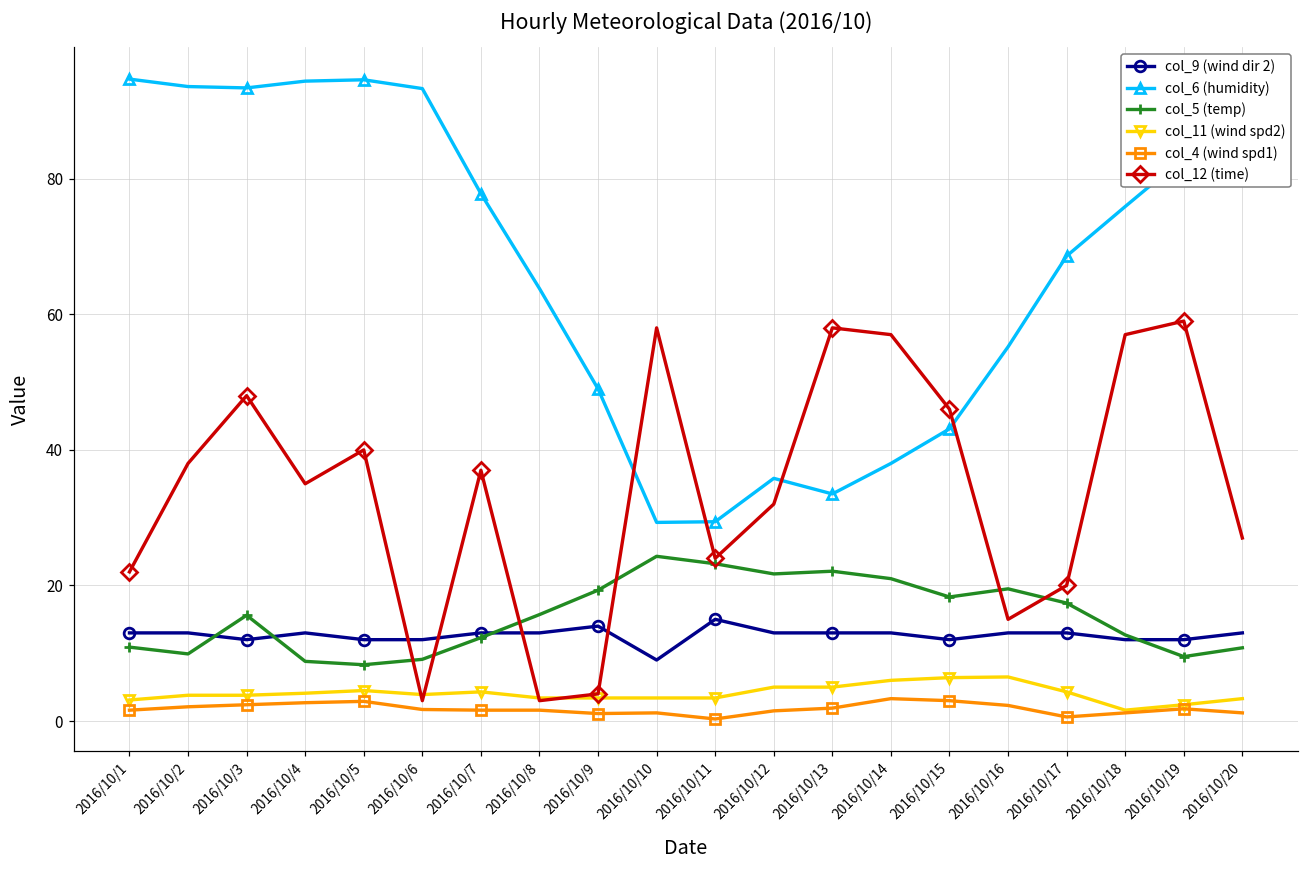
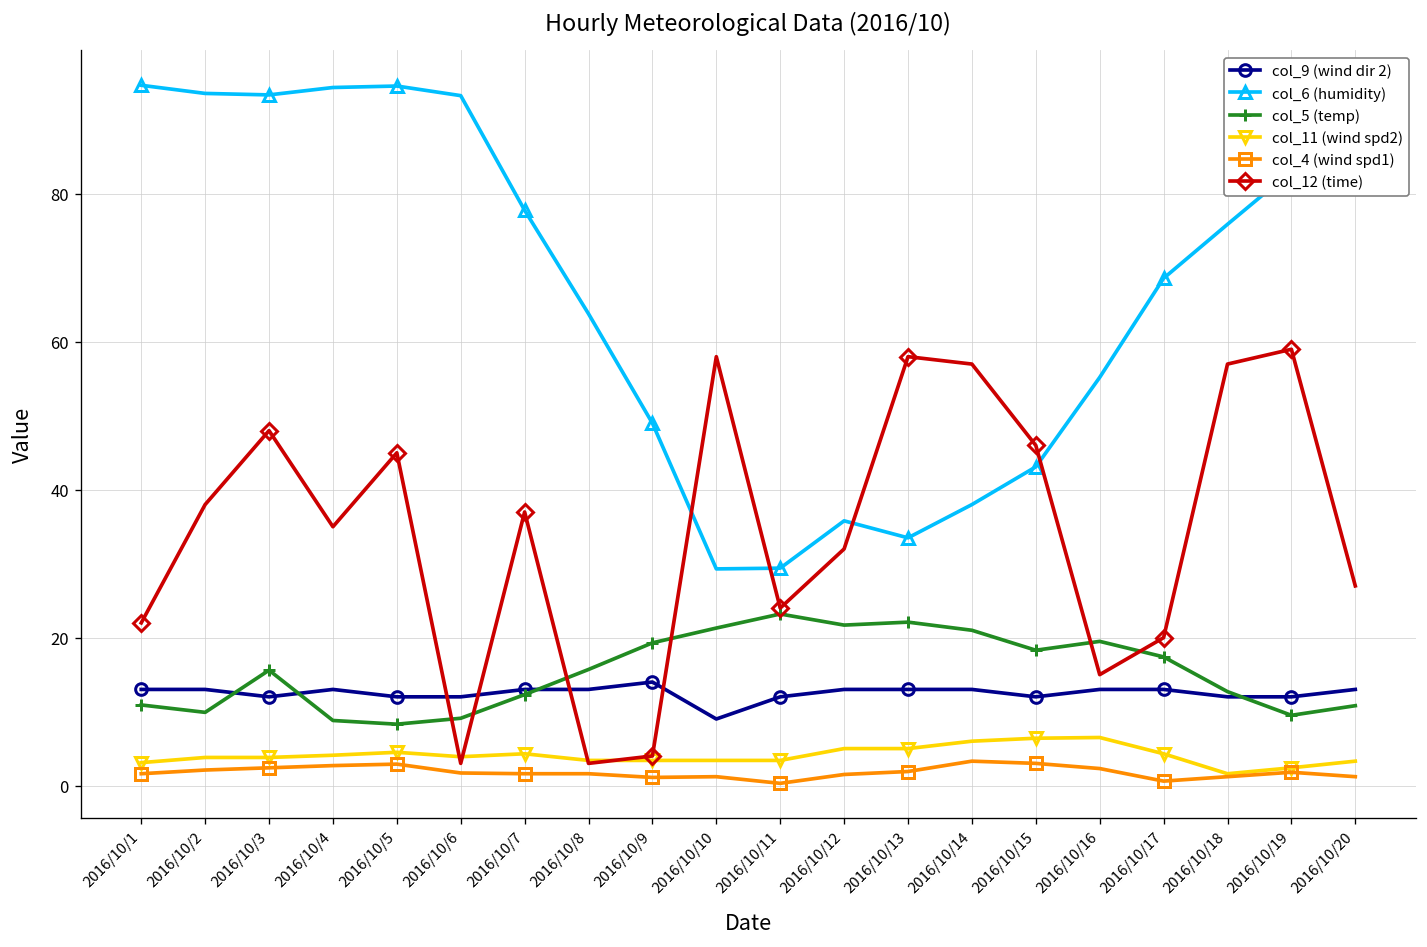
  {
    "col_9 (wind dir 2)": {
      "2016/10/1": 13,
      "2016/10/2": 13,
      "2016/10/3": 12,
      "2016/10/4": 13,
      "2016/10/5": 12,
      "2016/10/6": 12,
      "2016/10/7": 13,
      "2016/10/8": 13,
      "2016/10/9": 14,
      "2016/10/10": 9,
-     "2016/10/11": 15,
+     "2016/10/11": 12,
      "2016/10/12": 13,
      "2016/10/13": 13,
      "2016/10/14": 13,
      "2016/10/15": 12,
      "2016/10/16": 13,
      "2016/10/17": 13,
      "2016/10/18": 12,
      "2016/10/19": 12,
      "2016/10/20": 13
    },
    "col_6 (humidity)": {
      "2016/10/1": 95,
      "2016/10/2": 94,
      "2016/10/3": 93,
      "2016/10/4": 94,
      "2016/10/5": 95,
      "2016/10/6": 93,
      "2016/10/7": 78,
      "2016/10/8": 64,
      "2016/10/9": 49,
      "2016/10/10": 29,
      "2016/10/11": 29,
      "2016/10/12": 36,
      "2016/10/13": 34,
      "2016/10/14": 38,
      "2016/10/15": 43,
      "2016/10/16": 55,
      "2016/10/17": 69,
      "2016/10/18": 76
    },
    "col_5 (temp)": {
      "2016/10/1": 11,
      "2016/10/2": 10,
      "2016/10/3": 16,
      "2016/10/4": 9,
      "2016/10/5": 8,
      "2016/10/6": 9,
      "2016/10/7": 12,
      "2016/10/8": 16,
      "2016/10/9": 19,
-     "2016/10/10": 24,
+     "2016/10/10": 21,
      "2016/10/11": 23,
      "2016/10/12": 22,
      "2016/10/13": 22,
      "2016/10/14": 21,
      "2016/10/15": 18,
      "2016/10/16": 20,
      "2016/10/17": 17,
      "2016/10/18": 13,
      "2016/10/19": 10,
      "2016/10/20": 11
    },
    "col_11 (wind spd2)": {
      "2016/10/1": 3,
      "2016/10/2": 4,
      "2016/10/3": 4,
      "2016/10/4": 4,
      "2016/10/5": 5,
      "2016/10/6": 4,
      "2016/10/7": 4,
      "2016/10/9": 3,
      "2016/10/10": 3,
      "2016/10/11": 3,
      "2016/10/12": 5,
      "2016/10/13": 5,
      "2016/10/14": 6,
      "2016/10/15": 6,
      "2016/10/16": 7,
      "2016/10/17": 4,
      "2016/10/19": 2,
      "2016/10/20": 3
    },
    "col_4 (wind spd1)": {
      "2016/10/1": 2,
      "2016/10/2": 2,
      "2016/10/3": 2,
      "2016/10/4": 3,
      "2016/10/5": 3,
      "2016/10/6": 2,
      "2016/10/7": 2,
      "2016/10/8": 2,
      "2016/10/9": 1,
      "2016/10/10": 1,
      "2016/10/11": 0,
      "2016/10/12": 2,
      "2016/10/13": 2,
      "2016/10/14": 3,
      "2016/10/15": 3,
      "2016/10/16": 2,
      "2016/10/17": 1,
      "2016/10/19": 2,
      "2016/10/20": 1
    },
    "col_12 (time)": {
      "2016/10/1": 22,
      "2016/10/2": 38,
      "2016/10/3": 48,
      "2016/10/4": 35,
-     "2016/10/5": 40,
+     "2016/10/5": 45,
      "2016/10/6": 3,
      "2016/10/7": 37,
      "2016/10/9": 4,
      "2016/10/10": 58,
      "2016/10/11": 24,
      "2016/10/12": 32,
      "2016/10/13": 58,
      "2016/10/14": 57,
      "2016/10/15": 46,
      "2016/10/16": 15,
      "2016/10/17": 20,
      "2016/10/18": 57,
      "2016/10/19": 59,
      "2016/10/20": 27
    }
  }
